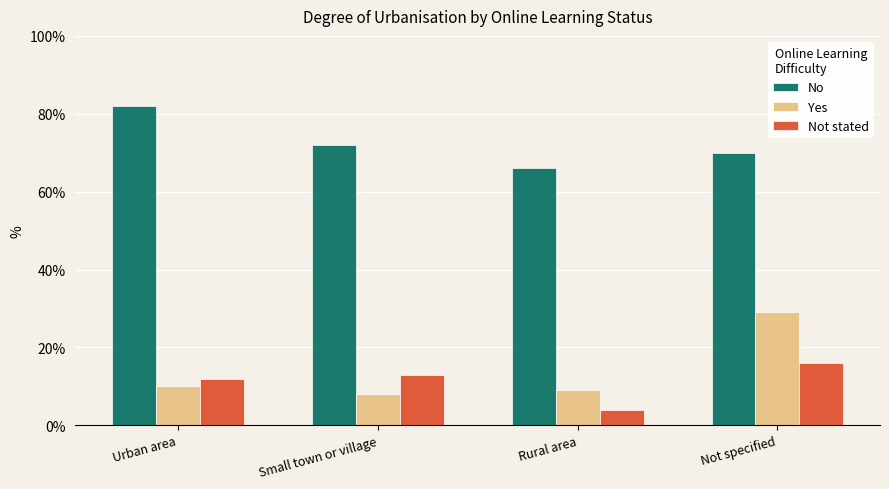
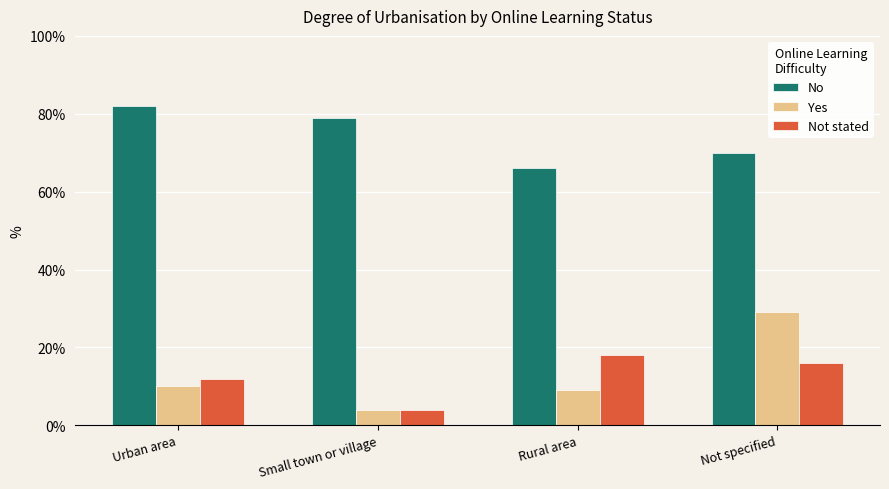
  {
    "No": {
      "Urban area": "82%",
-     "Small town or village": "72%",
+     "Small town or village": "79%",
      "Rural area": "66%",
      "Not specified": "70%"
    },
    "Yes": {
      "Urban area": "10%",
-     "Small town or village": "8%",
+     "Small town or village": "4%",
      "Rural area": "9%",
      "Not specified": "29%"
    },
    "Not stated": {
      "Urban area": "12%",
-     "Small town or village": "13%",
-     "Rural area": "4%",
+     "Small town or village": "4%",
+     "Rural area": "18%",
      "Not specified": "16%"
    }
  }
